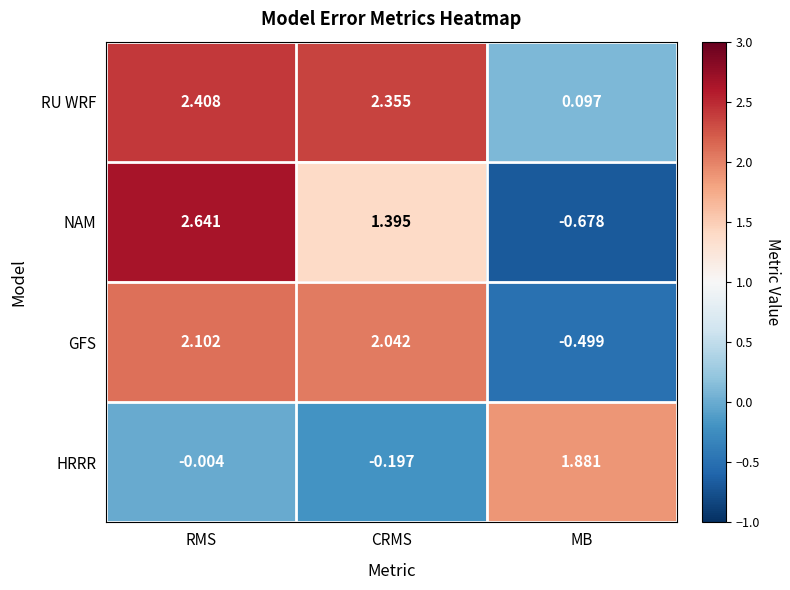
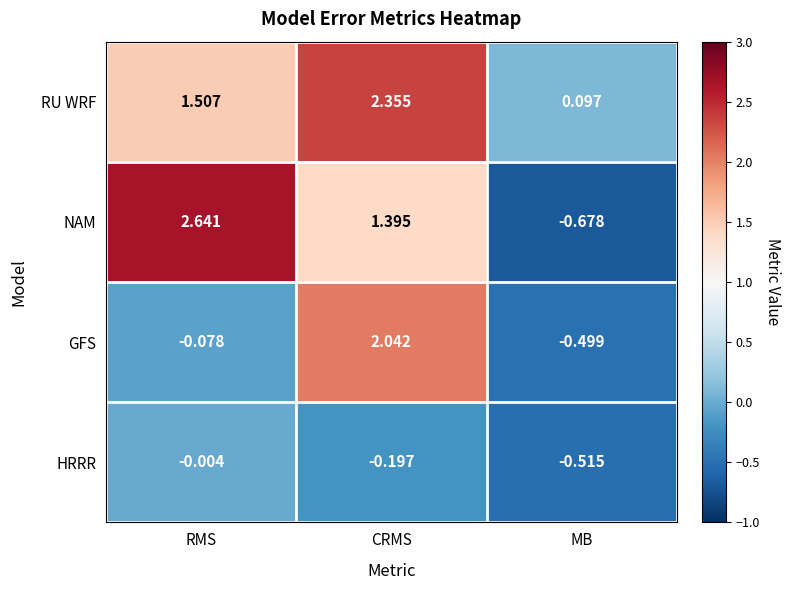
  {
    "RU WRF": {
-     "RMS": 2.408,
+     "RMS": 1.507,
      "CRMS": 2.355,
      "MB": 0.097
    },
    "NAM": {
      "RMS": 2.641,
      "CRMS": 1.395,
      "MB": -0.678
    },
    "GFS": {
-     "RMS": 2.102,
+     "RMS": -0.078,
      "CRMS": 2.042,
      "MB": -0.499
    },
    "HRRR": {
      "RMS": -0.004,
      "CRMS": -0.197,
-     "MB": 1.881
+     "MB": -0.515
    }
  }
